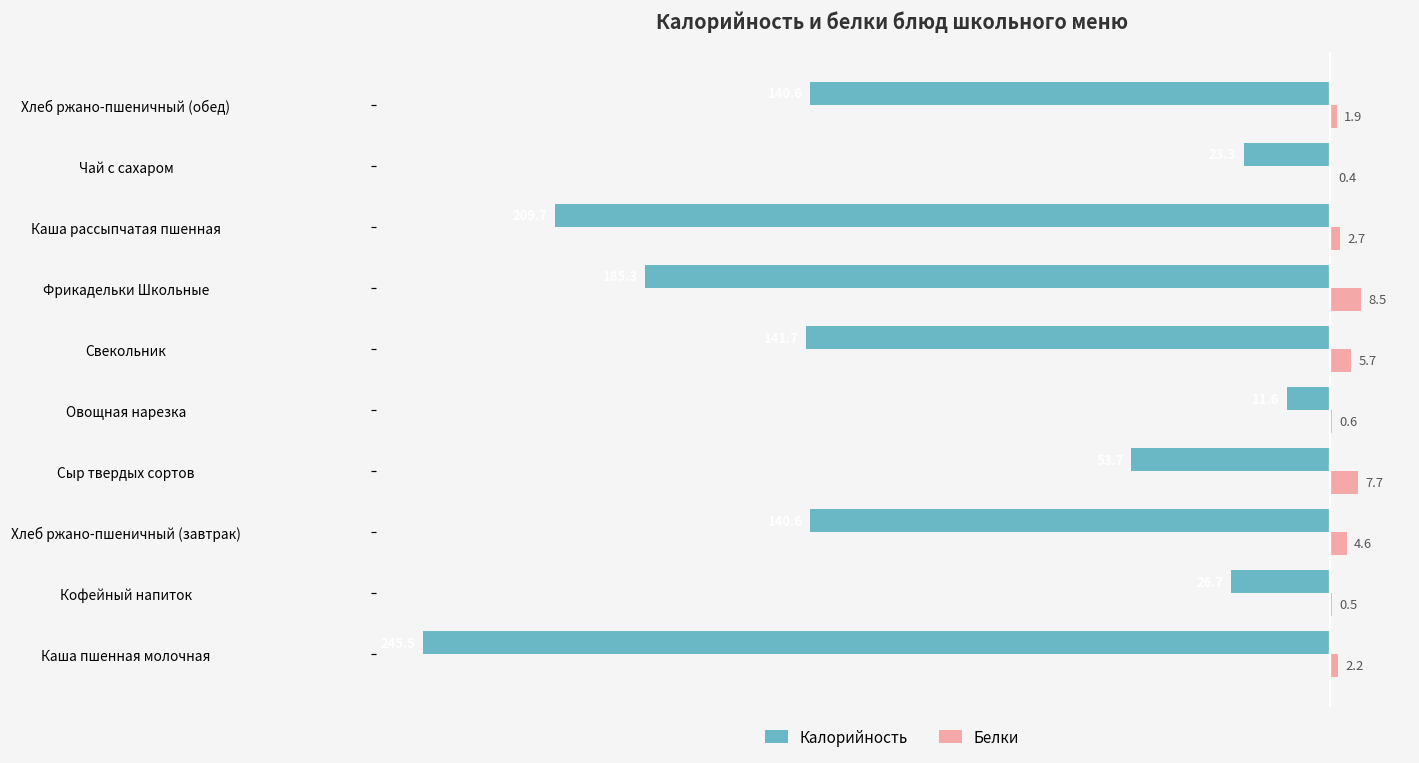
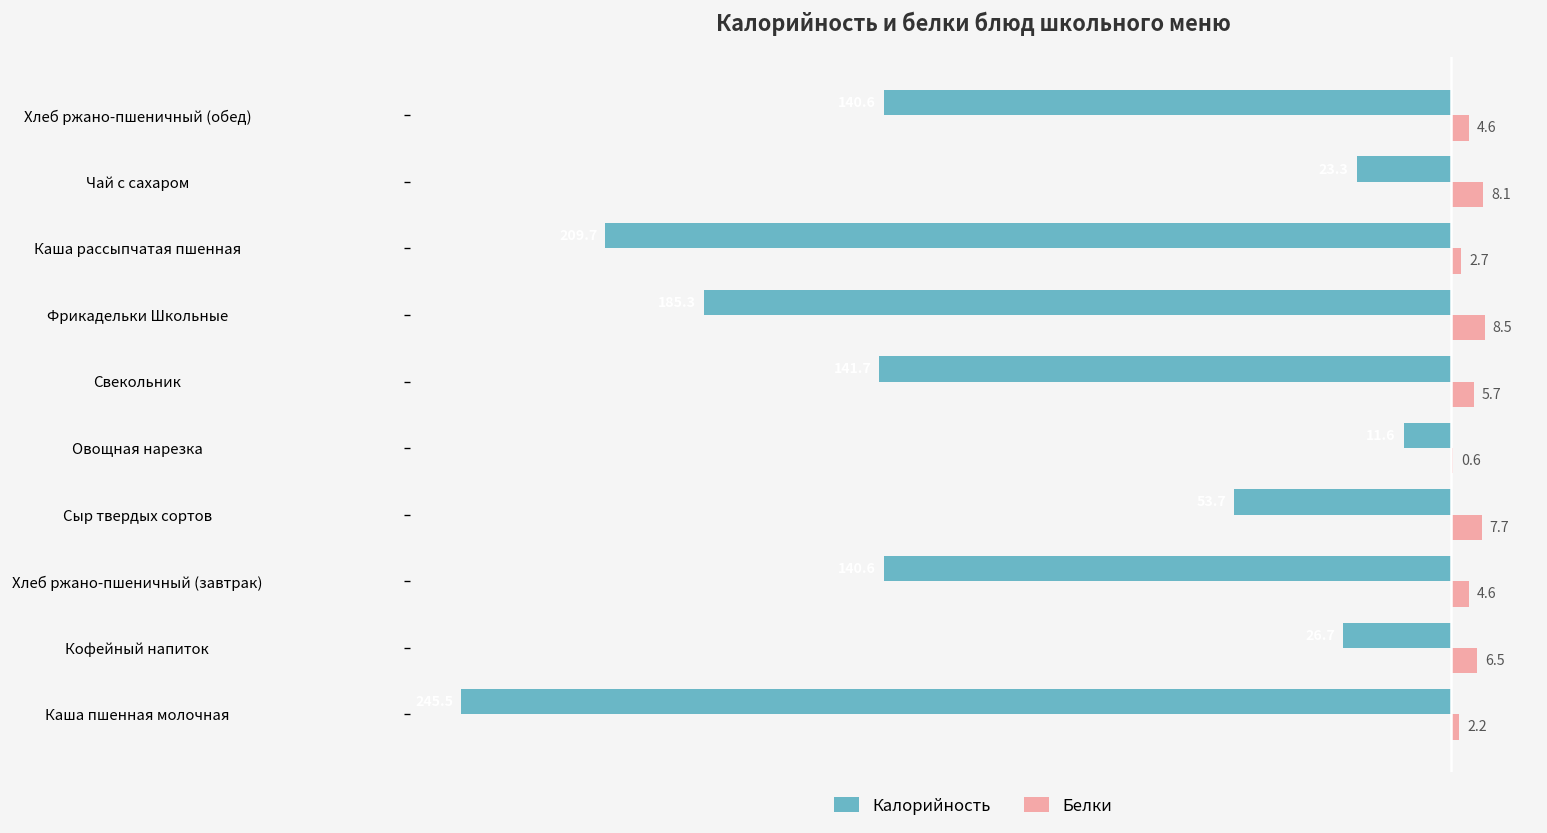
  {
    "Белки": {
-     "Хлеб ржано-пшеничный (обед)": 1.9,
-     "Чай с сахаром": 0.4,
+     "Хлеб ржано-пшеничный (обед)": 4.6,
+     "Чай с сахаром": 8.1,
      "Каша рассыпчатая пшенная": 2.7,
      "Фрикадельки Школьные": 8.5,
      "Свекольник": 5.7,
      "Овощная нарезка": 0.6,
      "Сыр твердых сортов": 7.7,
      "Хлеб ржано-пшеничный (завтрак)": 4.6,
-     "Кофейный напиток": 0.5,
+     "Кофейный напиток": 6.5,
      "Каша пшенная молочная": 2.2
    }
  }
